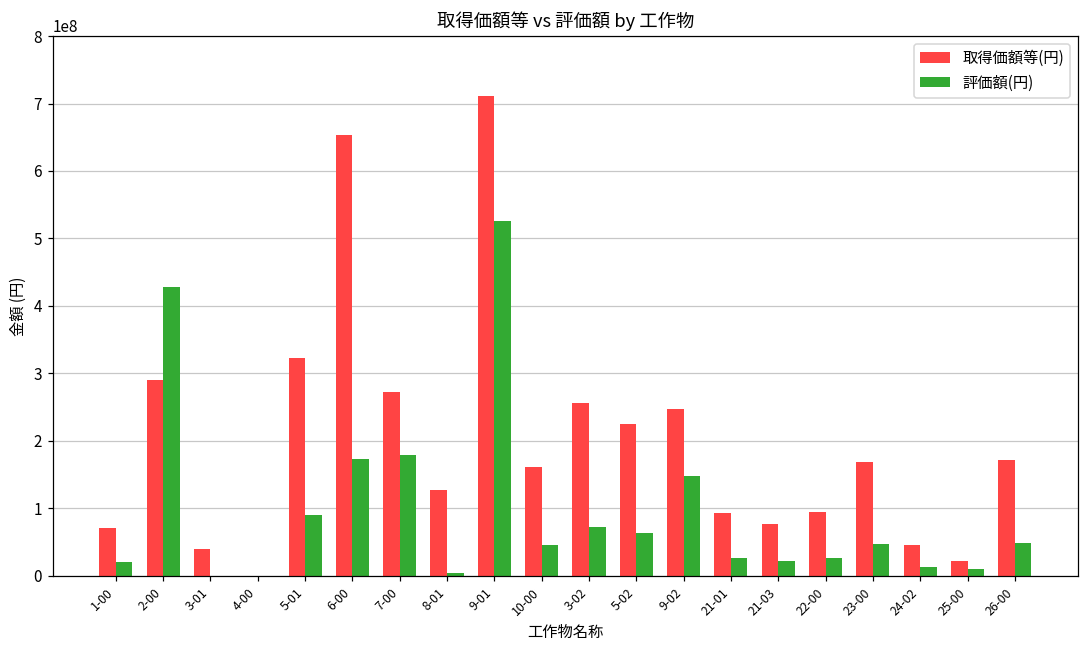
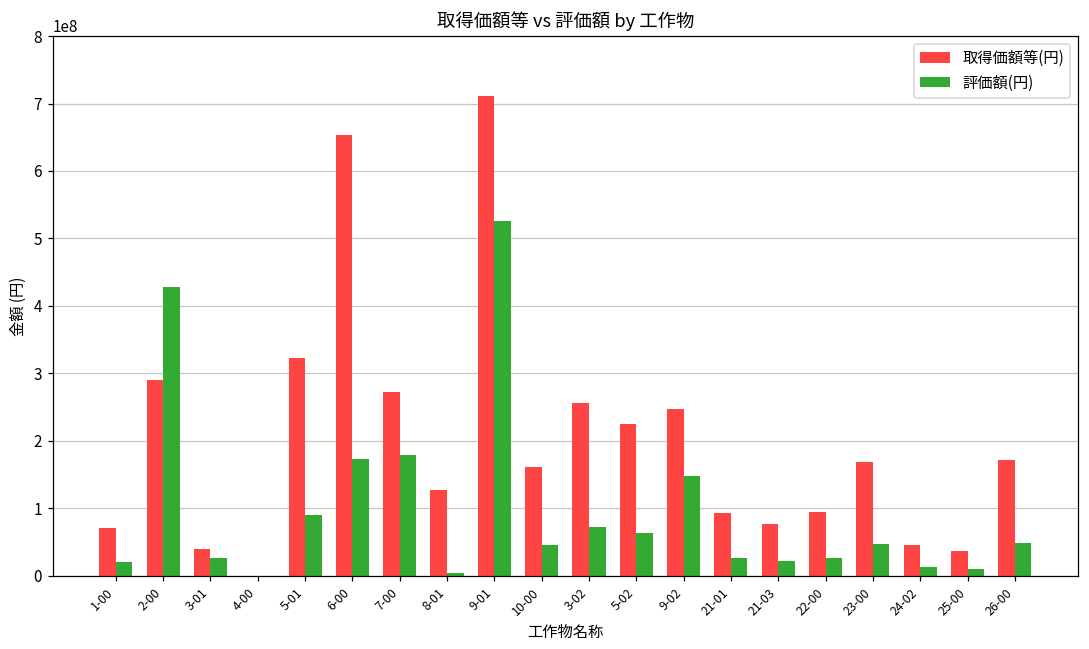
  {
    "取得価額等(円)": {
      "1-00": 70000000,
      "2-00": 290000000,
      "3-01": 40000000,
      "5-01": 320000000,
      "6-00": 650000000,
      "7-00": 270000000,
      "8-01": 130000000,
      "9-01": 710000000,
      "10-00": 160000000,
      "3-02": 260000000,
      "5-02": 220000000,
      "9-02": 250000000,
      "21-01": 90000000,
      "21-03": 80000000,
      "22-00": 90000000,
      "23-00": 170000000,
      "24-02": 50000000,
-     "25-00": 20000000,
+     "25-00": 40000000,
      "26-00": 170000000
    },
    "評価額(円)": {
      "1-00": 20000000,
      "2-00": 430000000,
-     "3-01": 0,
+     "3-01": 30000000,
      "5-01": 90000000,
      "6-00": 170000000,
      "7-00": 180000000,
      "9-01": 530000000,
      "10-00": 50000000,
      "3-02": 70000000,
      "5-02": 60000000,
      "9-02": 150000000,
      "21-01": 30000000,
      "21-03": 20000000,
      "22-00": 30000000,
      "23-00": 50000000,
      "24-02": 10000000,
      "25-00": 10000000,
      "26-00": 50000000
    }
  }
